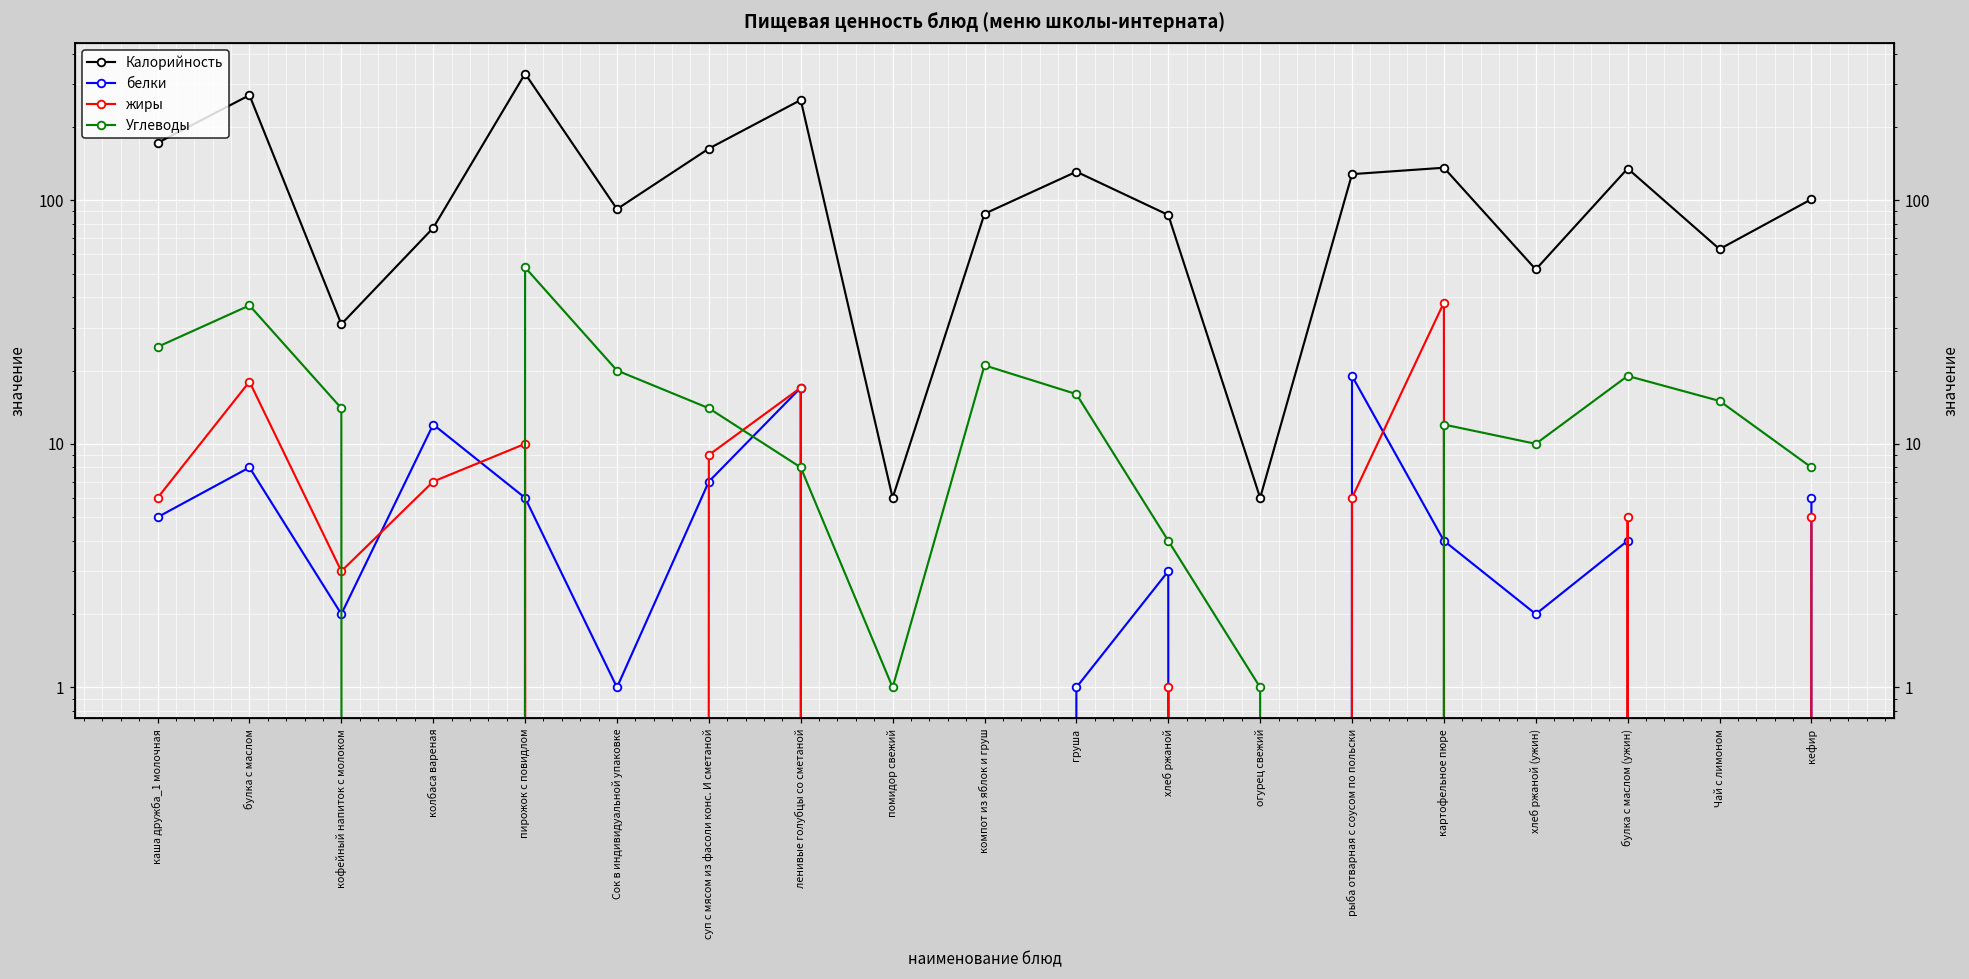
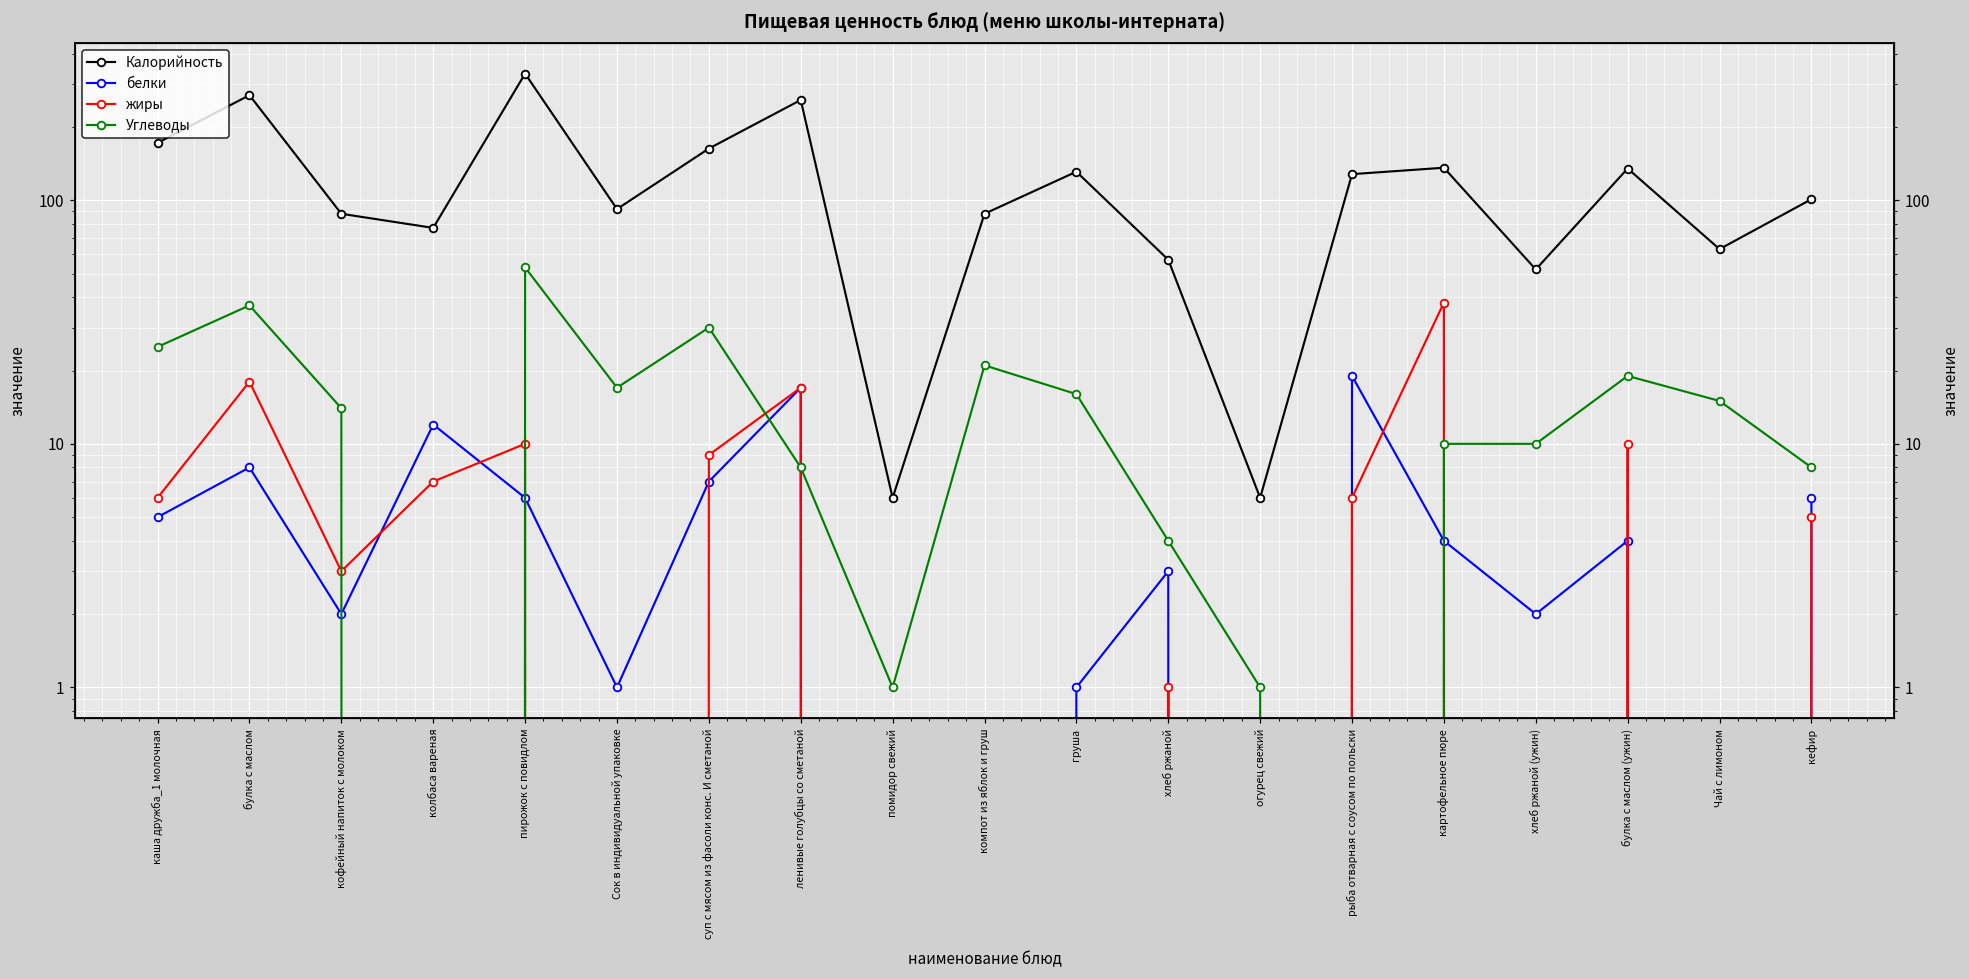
  {
    "Калорийность": {
      "каша дружба_1 молочная": 170,
      "булка с маслом": 270,
-     "кофейный напиток с молоком": 31,
+     "кофейный напиток с молоком": 88,
      "колбаса вареная": 77,
      "пирожок с повидлом": 330,
      "Сок в индивидуальной упаковке": 92,
      "суп с мясом из фасоли конс. И сметаной": 160,
      "ленивые голубцы со сметаной": 260,
      "помидор свежий": 6,
      "компот из яблок и груш": 88,
      "груша": 130,
-     "хлеб ржаной": 87,
+     "хлеб ржаной": 57,
      "огурец свежий": 6,
      "рыба отварная с соусом по польски": 130,
      "картофельное пюре": 140,
      "хлеб ржаной (ужин)": 52,
      "булка с маслом (ужин)": 140,
      "Чай с лимоном": 63,
      "кефир": 100
    },
    "белки": {
      "каша дружба_1 молочная": 5,
      "булка с маслом": 8,
      "кофейный напиток с молоком": 2,
      "колбаса вареная": 12,
      "пирожок с повидлом": 6,
      "Сок в индивидуальной упаковке": 1,
      "суп с мясом из фасоли конс. И сметаной": 7,
      "груша": 1,
      "хлеб ржаной": 3,
      "рыба отварная с соусом по польски": 19,
      "картофельное пюре": 4,
      "хлеб ржаной (ужин)": 2,
      "булка с маслом (ужин)": 4,
      "кефир": 6
    },
    "жиры": {
      "каша дружба_1 молочная": 6,
      "булка с маслом": 18,
      "кофейный напиток с молоком": 3,
      "колбаса вареная": 7,
      "пирожок с повидлом": 10,
      "суп с мясом из фасоли конс. И сметаной": 9,
      "хлеб ржаной": 1,
      "рыба отварная с соусом по польски": 6,
      "картофельное пюре": 38,
-     "булка с маслом (ужин)": 5,
+     "булка с маслом (ужин)": 10,
      "кефир": 5
    },
    "Углеводы": {
      "каша дружба_1 молочная": 25,
      "булка с маслом": 37,
      "кофейный напиток с молоком": 14,
      "пирожок с повидлом": 53,
-     "Сок в индивидуальной упаковке": 20,
-     "суп с мясом из фасоли конс. И сметаной": 14,
+     "Сок в индивидуальной упаковке": 17,
+     "суп с мясом из фасоли конс. И сметаной": 30,
      "ленивые голубцы со сметаной": 8,
      "помидор свежий": 1,
      "компот из яблок и груш": 21,
      "груша": 16,
      "хлеб ржаной": 4,
      "огурец свежий": 1,
-     "картофельное пюре": 12,
+     "картофельное пюре": 10,
      "хлеб ржаной (ужин)": 10,
      "булка с маслом (ужин)": 19,
      "Чай с лимоном": 15,
      "кефир": 8
    }
  }
